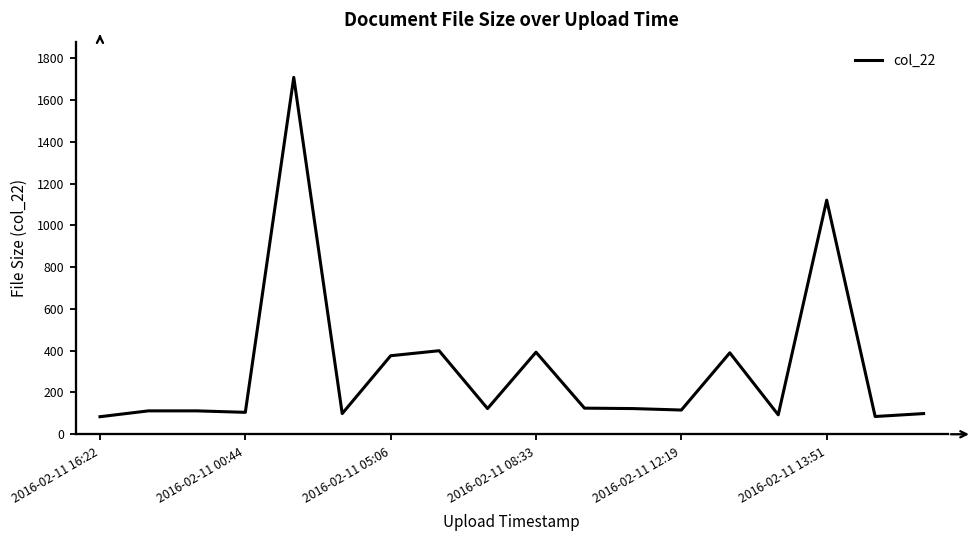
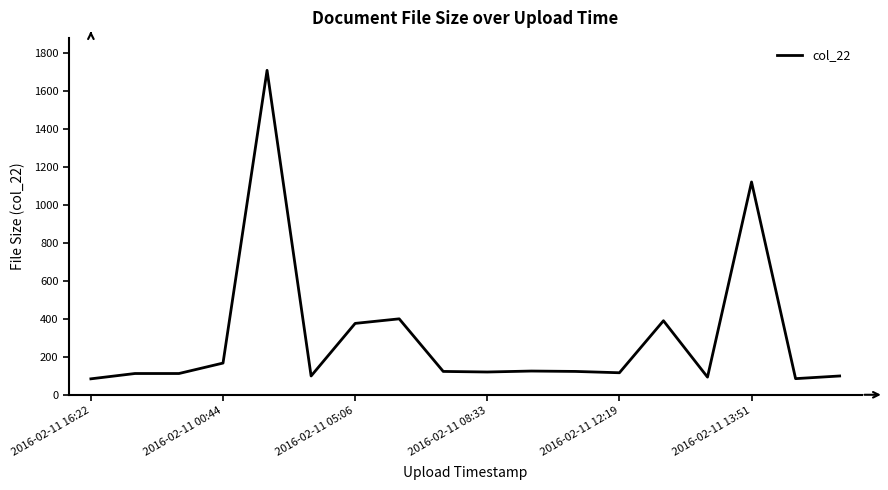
  {
    "2016-02-11 16:22": 80,
-   "2016-02-11 00:44": 110,
-   "2016-02-11 08:33": 390,
+   "2016-02-11 00:44": 170,
+   "2016-02-11 08:33": 120,
    "2016-02-11 12:19": 120,
    "2016-02-11 13:51": 1120
  }
